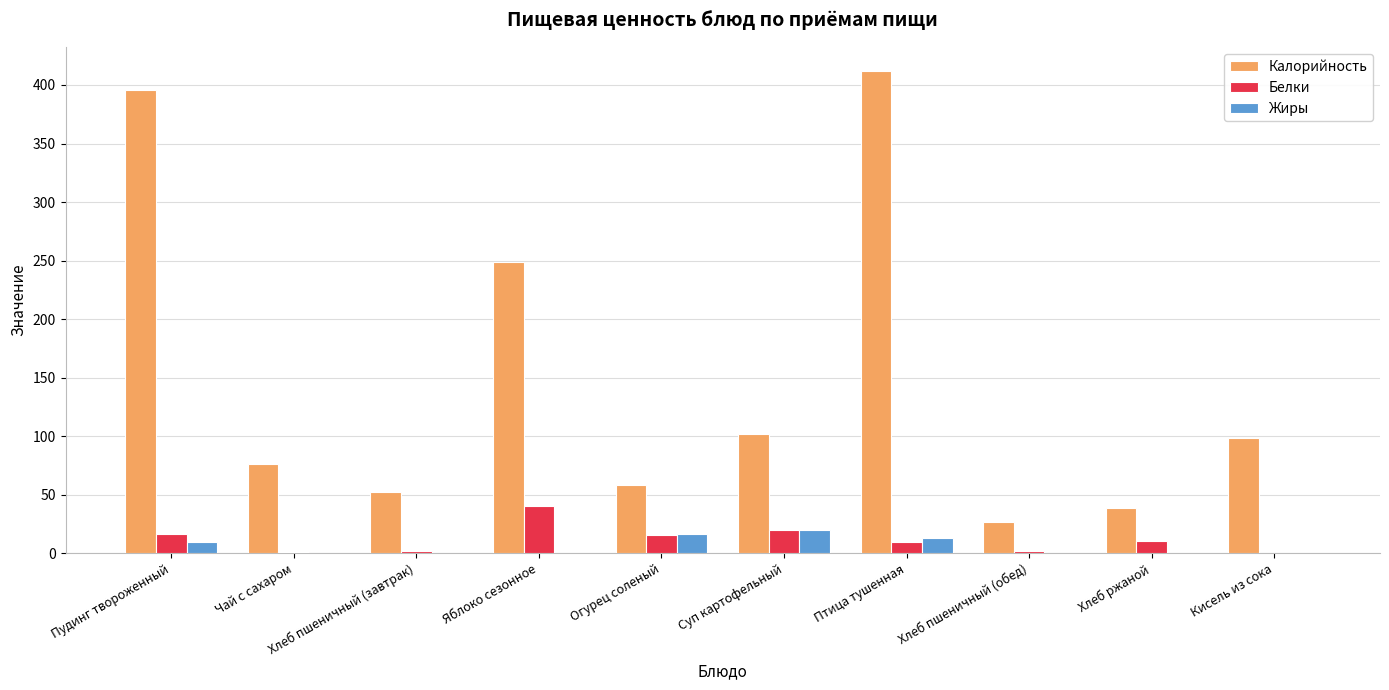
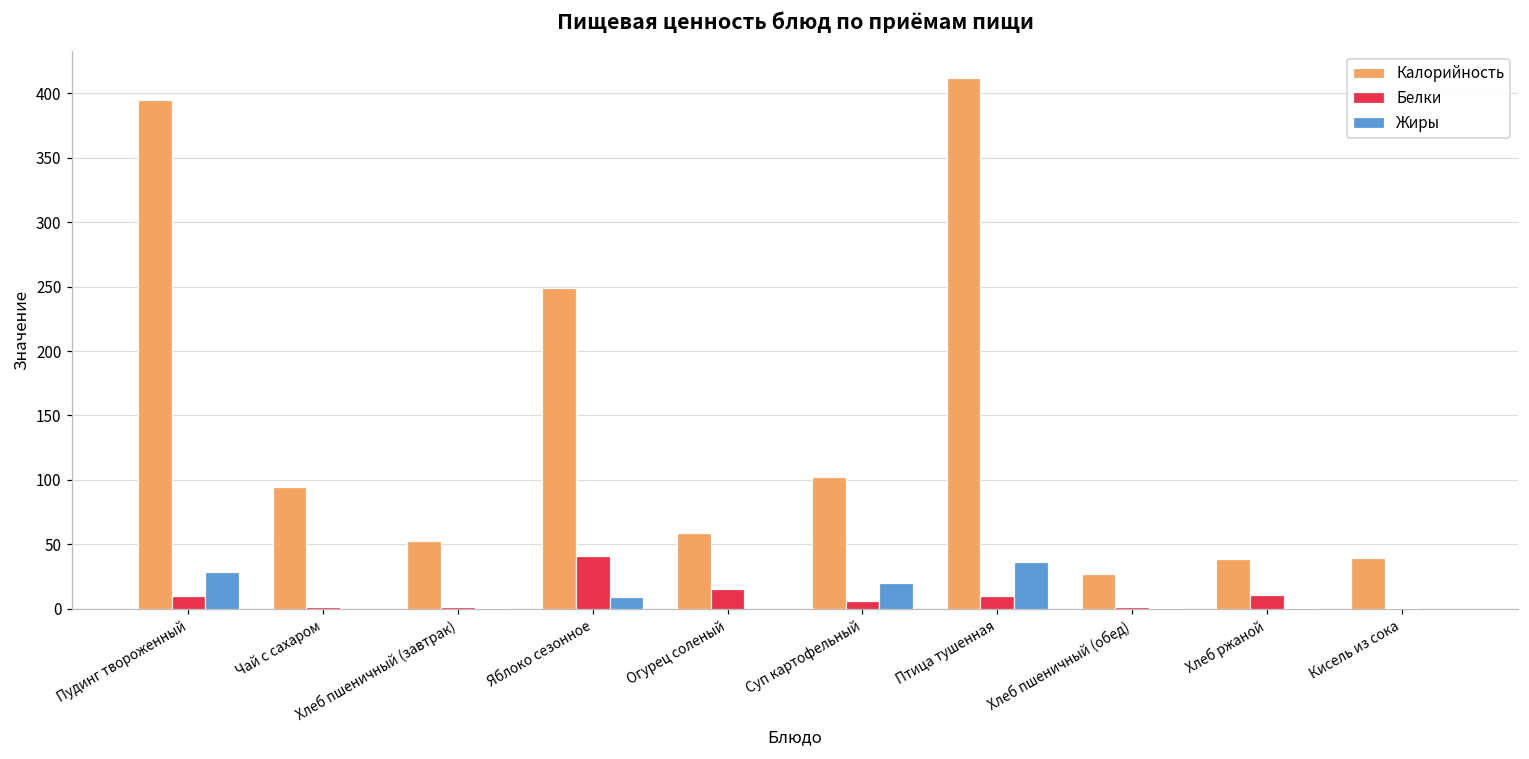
  {
    "Калорийность": {
      "Пудинг твороженный": 395,
-     "Чай с сахаром": 76,
+     "Чай с сахаром": 94,
      "Хлеб пшеничный (завтрак)": 52,
      "Яблоко сезонное": 249,
      "Огурец соленый": 59,
      "Суп картофельный": 102,
      "Птица тушенная": 412,
      "Хлеб пшеничный (обед)": 27,
      "Хлеб ржаной": 39,
-     "Кисель из сока": 99
+     "Кисель из сока": 39
    },
    "Белки": {
-     "Пудинг твороженный": 17,
+     "Пудинг твороженный": 10,
      "Яблоко сезонное": 41,
      "Огурец соленый": 16,
-     "Суп картофельный": 20,
+     "Суп картофельный": 6,
      "Птица тушенная": 10,
      "Хлеб ржаной": 11
    },
    "Жиры": {
-     "Пудинг твороженный": 10,
+     "Пудинг твороженный": 29,
      "Чай с сахаром": 0,
-     "Яблоко сезонное": 0,
-     "Огурец соленый": 16,
+     "Яблоко сезонное": 9,
+     "Огурец соленый": 0,
      "Суп картофельный": 20,
-     "Птица тушенная": 13,
+     "Птица тушенная": 36,
      "Кисель из сока": 0
    }
  }
